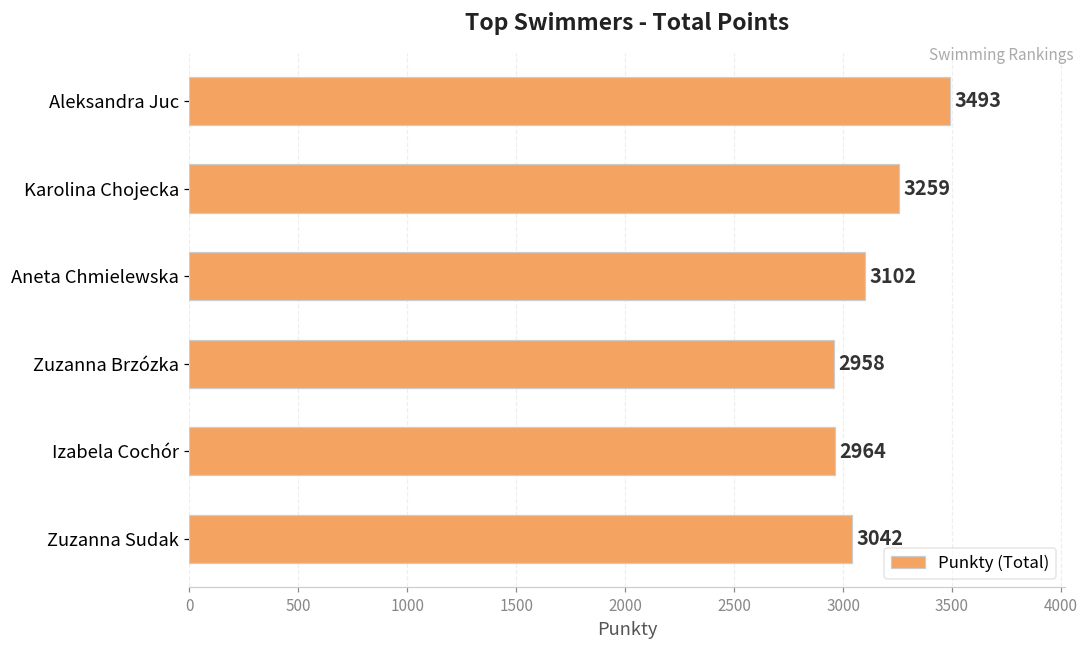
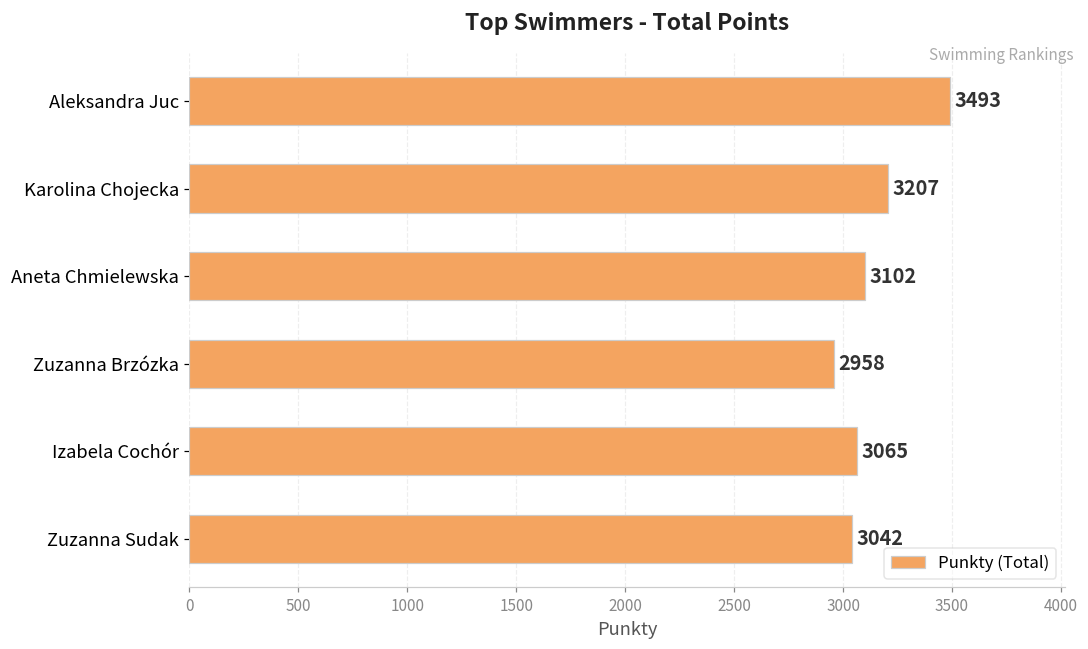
  {
    "Aleksandra Juc": 3493,
-   "Karolina Chojecka": 3259,
+   "Karolina Chojecka": 3207,
    "Aneta Chmielewska": 3102,
    "Zuzanna Brzózka": 2958,
-   "Izabela Cochór": 2964
+   "Izabela Cochór": 3065
  }
